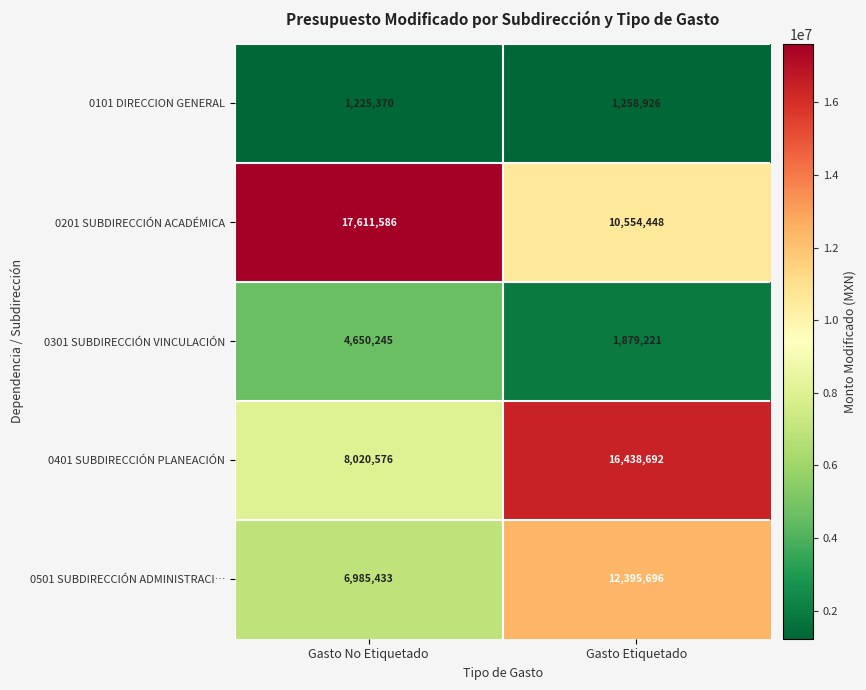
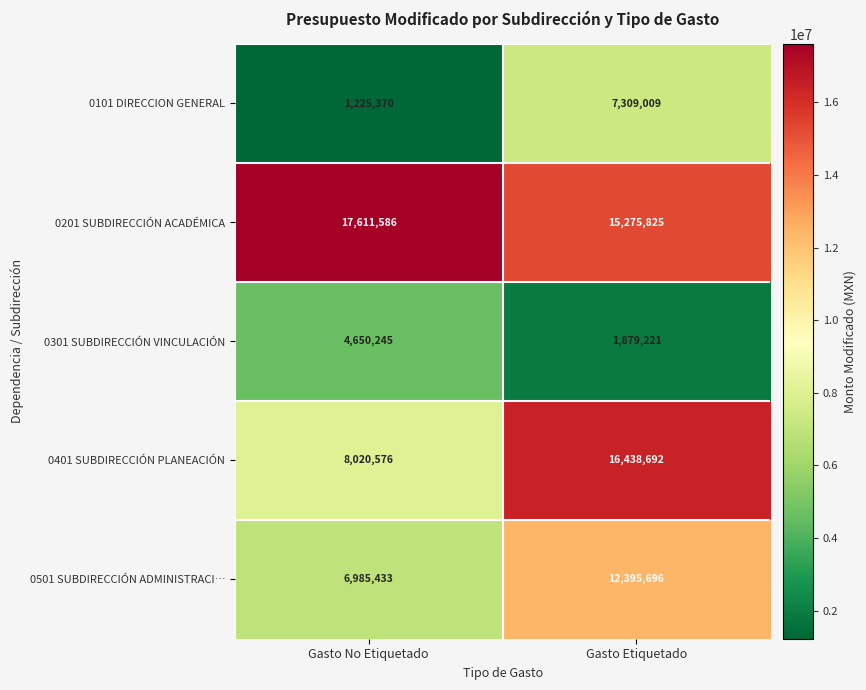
  {
    "0101 DIRECCION GENERAL": {
      "Gasto No Etiquetado": "1,225,370",
-     "Gasto Etiquetado": "1,258,926"
+     "Gasto Etiquetado": "7,309,009"
    },
    "0201 SUBDIRECCIÓN ACADÉMICA": {
      "Gasto No Etiquetado": "17,611,586",
-     "Gasto Etiquetado": "10,554,448"
+     "Gasto Etiquetado": "15,275,825"
    },
    "0301 SUBDIRECCIÓN VINCULACIÓN": {
      "Gasto No Etiquetado": "4,650,245",
      "Gasto Etiquetado": "1,879,221"
    },
    "0401 SUBDIRECCIÓN PLANEACIÓN": {
      "Gasto No Etiquetado": "8,020,576",
      "Gasto Etiquetado": "16,438,692"
    },
    "0501 SUBDIRECCIÓN ADMINISTRACI…": {
      "Gasto No Etiquetado": "6,985,433",
      "Gasto Etiquetado": "12,395,696"
    }
  }
